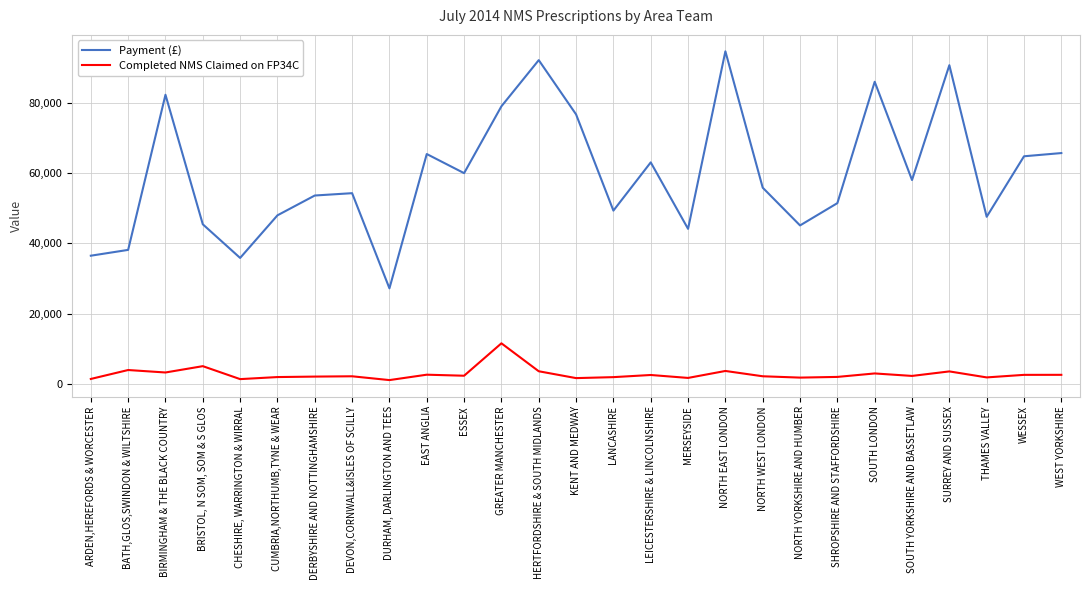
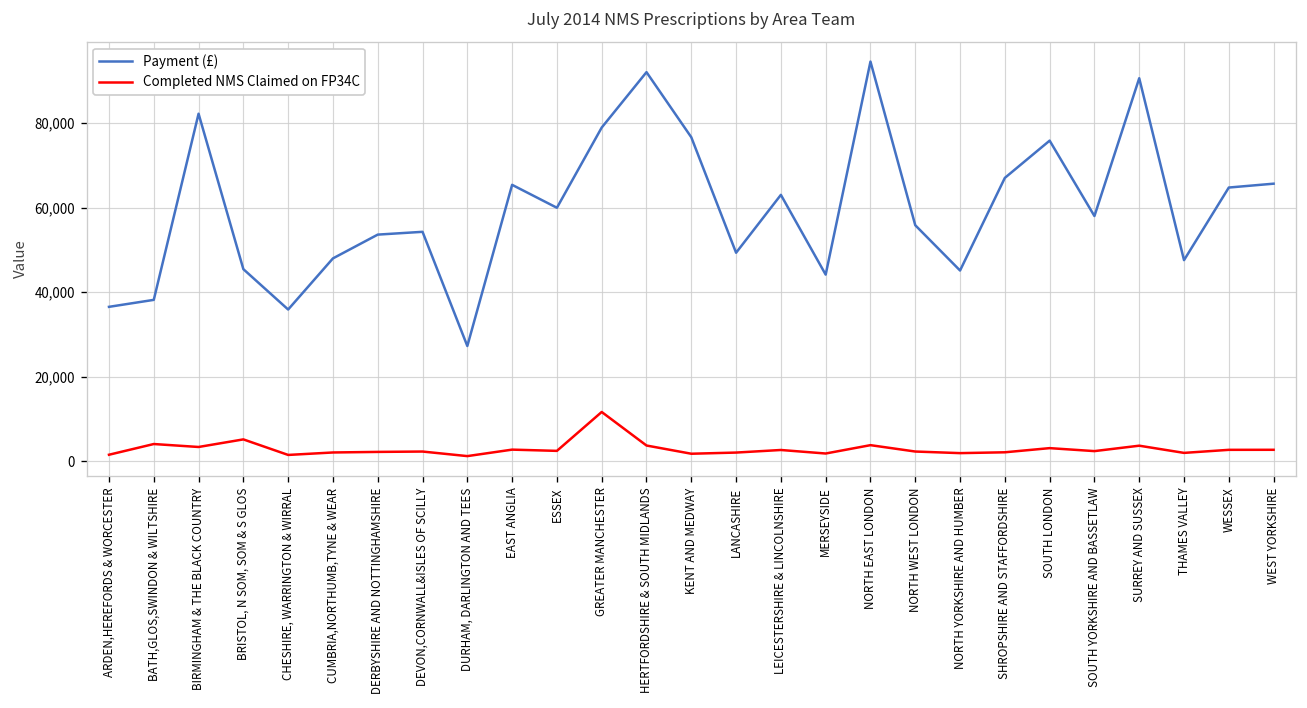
  {
    "Payment (£)": {
      "ARDEN,HEREFORDS & WORCESTER": "37,000",
      "BATH,GLOS,SWINDON & WILTSHIRE": "38,000",
      "BIRMINGHAM & THE BLACK COUNTRY": "82,000",
      "BRISTOL, N SOM, SOM & S GLOS": "45,000",
      "CHESHIRE, WARRINGTON & WIRRAL": "36,000",
      "CUMBRIA,NORTHUMB,TYNE & WEAR": "48,000",
      "DERBYSHIRE AND NOTTINGHAMSHIRE": "54,000",
      "DEVON,CORNWALL&ISLES OF SCILLY": "54,000",
      "DURHAM, DARLINGTON AND TEES": "27,000",
      "EAST ANGLIA": "65,000",
      "ESSEX": "60,000",
      "GREATER MANCHESTER": "79,000",
      "HERTFORDSHIRE & SOUTH MIDLANDS": "92,000",
      "KENT AND MEDWAY": "77,000",
      "LANCASHIRE": "49,000",
      "LEICESTERSHIRE & LINCOLNSHIRE": "63,000",
      "MERSEYSIDE": "44,000",
      "NORTH EAST LONDON": "95,000",
      "NORTH WEST LONDON": "56,000",
      "NORTH YORKSHIRE AND HUMBER": "45,000",
-     "SHROPSHIRE AND STAFFORDSHIRE": "51,000",
-     "SOUTH LONDON": "86,000",
+     "SHROPSHIRE AND STAFFORDSHIRE": "67,000",
+     "SOUTH LONDON": "76,000",
      "SOUTH YORKSHIRE AND BASSETLAW": "58,000",
      "SURREY AND SUSSEX": "91,000",
      "THAMES VALLEY": "48,000",
      "WESSEX": "65,000",
      "WEST YORKSHIRE": "66,000"
    },
    "Completed NMS Claimed on FP34C": {
      "ARDEN,HEREFORDS & WORCESTER": "1,000",
      "BATH,GLOS,SWINDON & WILTSHIRE": "4,000",
      "BIRMINGHAM & THE BLACK COUNTRY": "3,000",
      "BRISTOL, N SOM, SOM & S GLOS": "5,000",
      "CHESHIRE, WARRINGTON & WIRRAL": "1,000",
      "CUMBRIA,NORTHUMB,TYNE & WEAR": "2,000",
      "DERBYSHIRE AND NOTTINGHAMSHIRE": "2,000",
      "DEVON,CORNWALL&ISLES OF SCILLY": "2,000",
      "DURHAM, DARLINGTON AND TEES": "1,000",
      "EAST ANGLIA": "3,000",
      "ESSEX": "2,000",
      "GREATER MANCHESTER": "12,000",
      "HERTFORDSHIRE & SOUTH MIDLANDS": "4,000",
      "KENT AND MEDWAY": "2,000",
      "LANCASHIRE": "2,000",
      "LEICESTERSHIRE & LINCOLNSHIRE": "3,000",
      "MERSEYSIDE": "2,000",
      "NORTH EAST LONDON": "4,000",
      "NORTH WEST LONDON": "2,000",
      "NORTH YORKSHIRE AND HUMBER": "2,000",
      "SHROPSHIRE AND STAFFORDSHIRE": "2,000",
      "SOUTH LONDON": "3,000",
      "SOUTH YORKSHIRE AND BASSETLAW": "2,000",
      "SURREY AND SUSSEX": "4,000",
      "THAMES VALLEY": "2,000",
      "WESSEX": "3,000",
      "WEST YORKSHIRE": "3,000"
    }
  }
